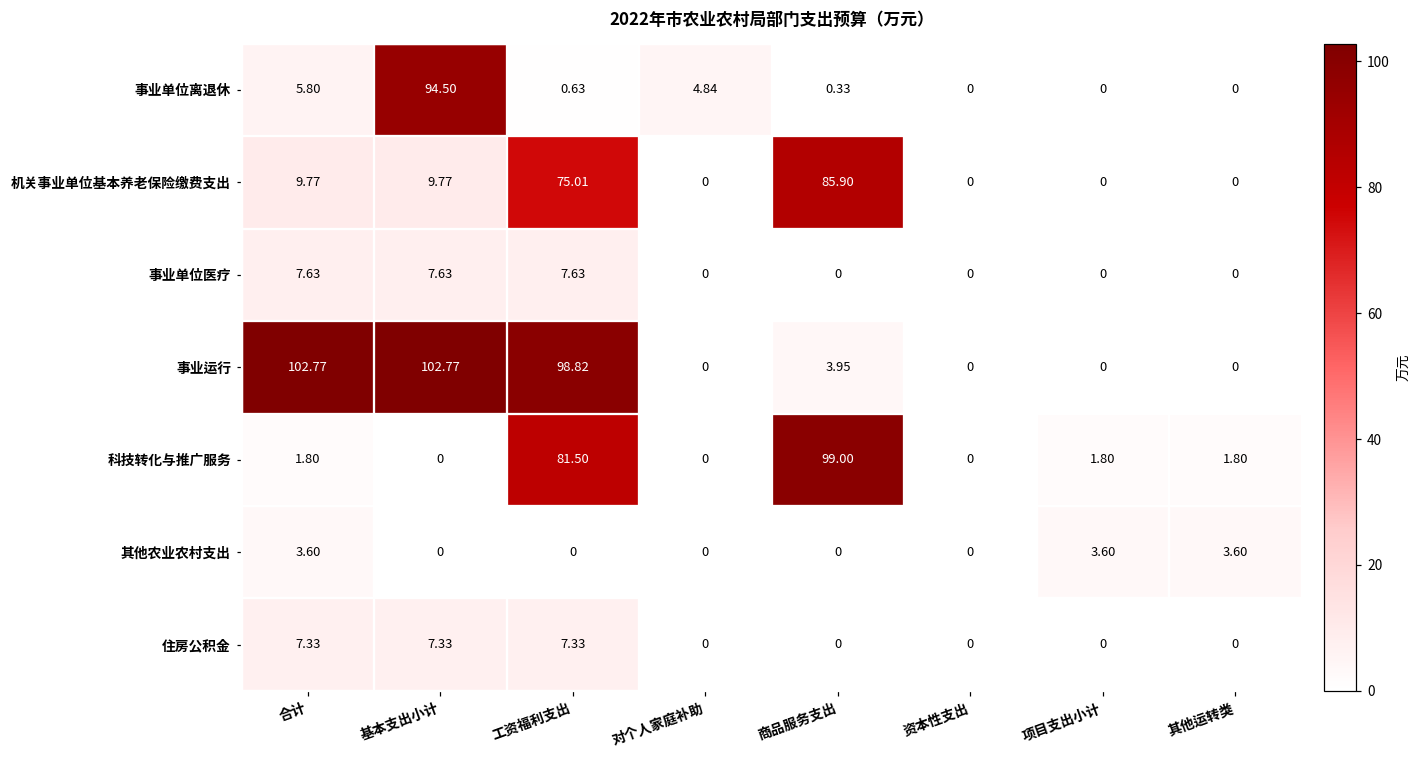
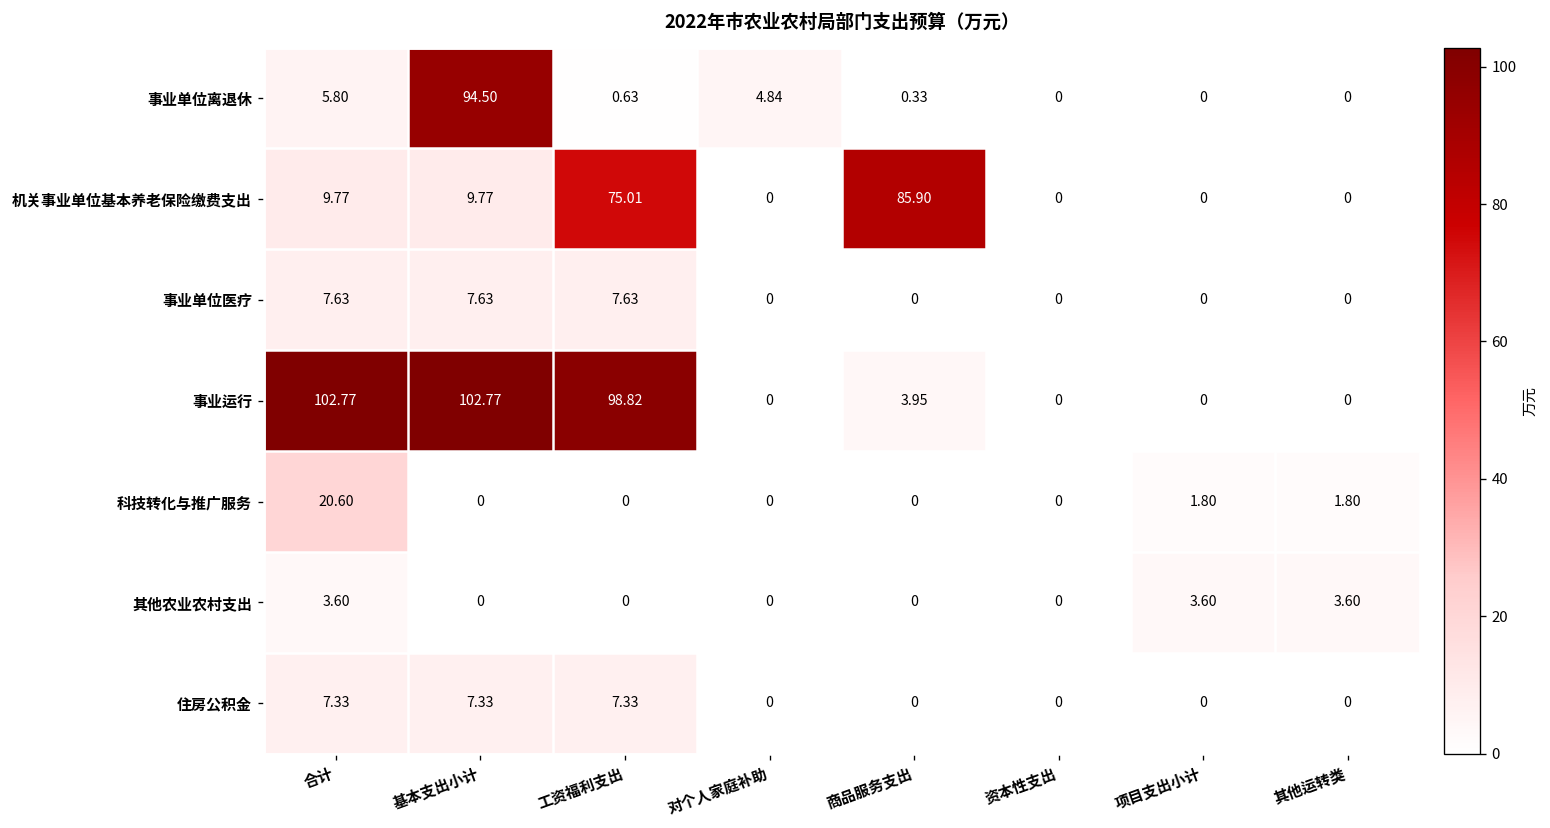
  {
    "事业单位离退休": {
      "合计": 5.80,
      "基本支出小计": 94.50,
      "工资福利支出": 0.63,
      "对个人家庭补助": 4.84,
      "商品服务支出": 0.33,
      "资本性支出": 0,
      "项目支出小计": 0,
      "其他运转类": 0
    },
    "机关事业单位基本养老保险缴费支出": {
      "合计": 9.77,
      "基本支出小计": 9.77,
      "工资福利支出": 75.01,
      "对个人家庭补助": 0,
      "商品服务支出": 85.90,
      "资本性支出": 0,
      "项目支出小计": 0,
      "其他运转类": 0
    },
    "事业单位医疗": {
      "合计": 7.63,
      "基本支出小计": 7.63,
      "工资福利支出": 7.63,
      "对个人家庭补助": 0,
      "商品服务支出": 0,
      "资本性支出": 0,
      "项目支出小计": 0,
      "其他运转类": 0
    },
    "事业运行": {
      "合计": 102.77,
      "基本支出小计": 102.77,
      "工资福利支出": 98.82,
      "对个人家庭补助": 0,
      "商品服务支出": 3.95,
      "资本性支出": 0,
      "项目支出小计": 0,
      "其他运转类": 0
    },
    "科技转化与推广服务": {
-     "合计": 1.80,
+     "合计": 20.60,
      "基本支出小计": 0,
-     "工资福利支出": 81.50,
+     "工资福利支出": 0,
      "对个人家庭补助": 0,
-     "商品服务支出": 99.00,
+     "商品服务支出": 0,
      "资本性支出": 0,
      "项目支出小计": 1.80,
      "其他运转类": 1.80
    },
    "其他农业农村支出": {
      "合计": 3.60,
      "基本支出小计": 0,
      "工资福利支出": 0,
      "对个人家庭补助": 0,
      "商品服务支出": 0,
      "资本性支出": 0,
      "项目支出小计": 3.60,
      "其他运转类": 3.60
    },
    "住房公积金": {
      "合计": 7.33,
      "基本支出小计": 7.33,
      "工资福利支出": 7.33,
      "对个人家庭补助": 0,
      "商品服务支出": 0,
      "资本性支出": 0,
      "项目支出小计": 0,
      "其他运转类": 0
    }
  }
